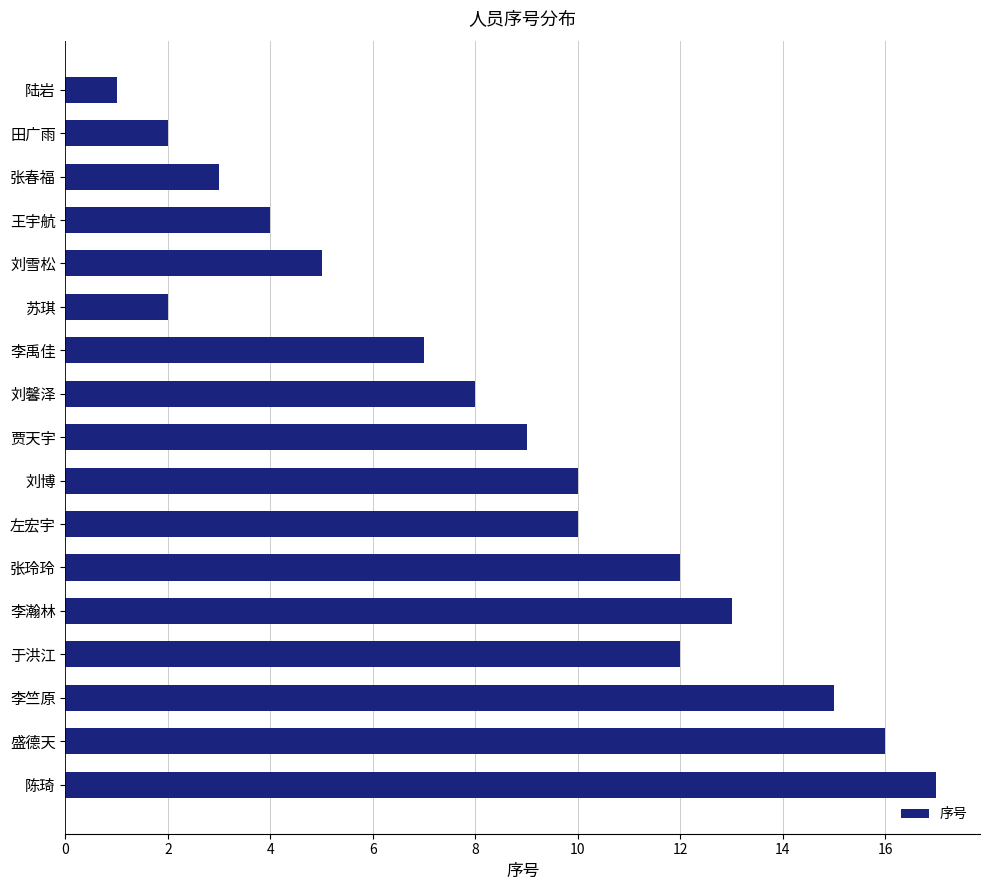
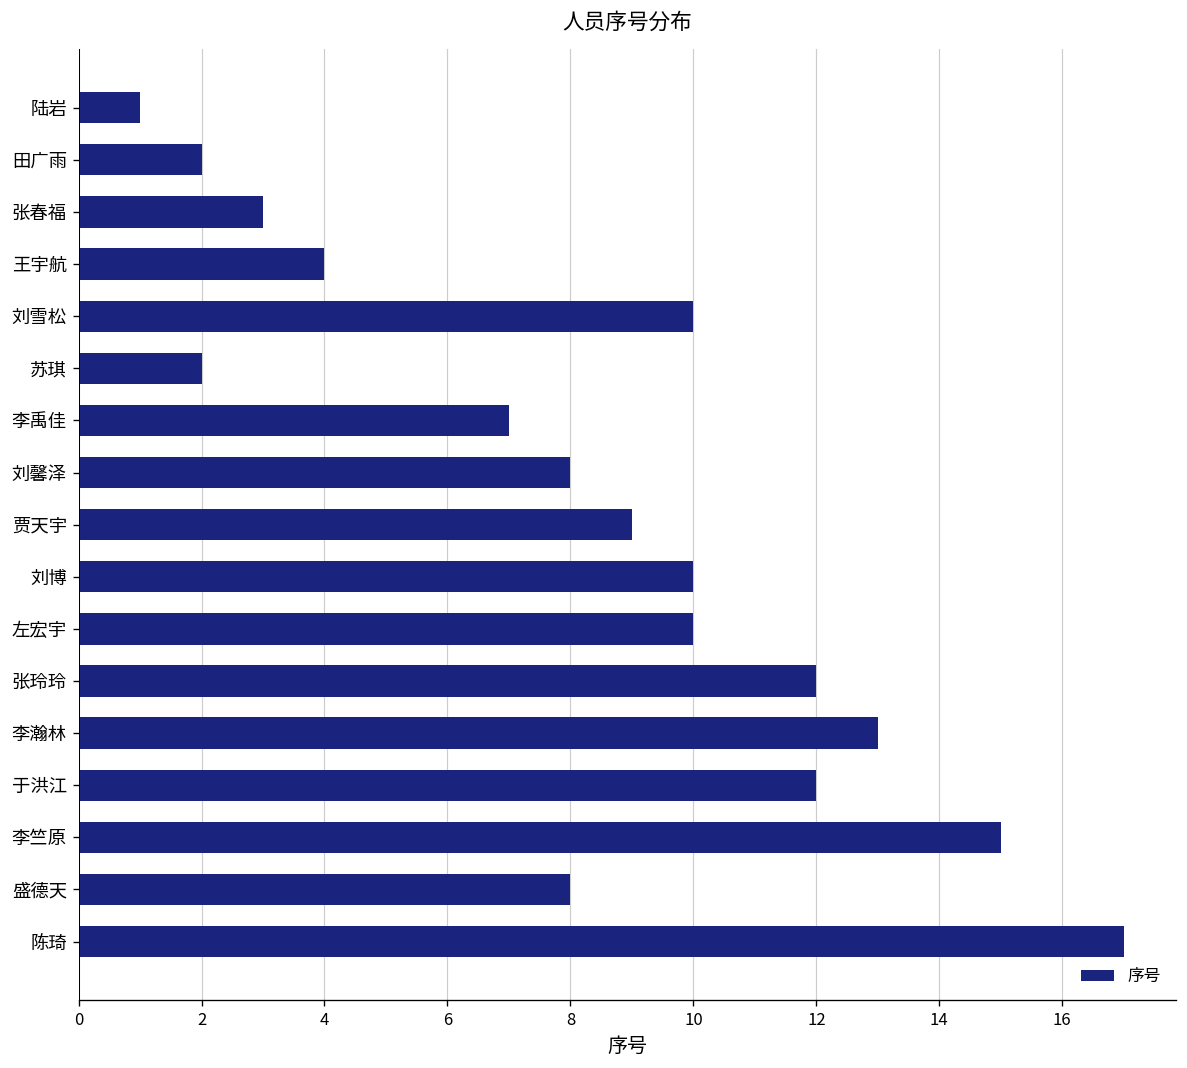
  {
    "陆岩": 1,
    "田广雨": 2,
    "张春福": 3,
    "王宇航": 4,
-   "刘雪松": 5,
+   "刘雪松": 10,
    "苏琪": 2,
    "李禹佳": 7,
    "刘馨泽": 8,
    "贾天宇": 9,
    "刘博": 10,
    "左宏宇": 10,
    "张玲玲": 12,
    "李瀚林": 13,
    "于洪江": 12,
    "李竺原": 15,
-   "盛德天": 16,
+   "盛德天": 8,
    "陈琦": 17
  }
